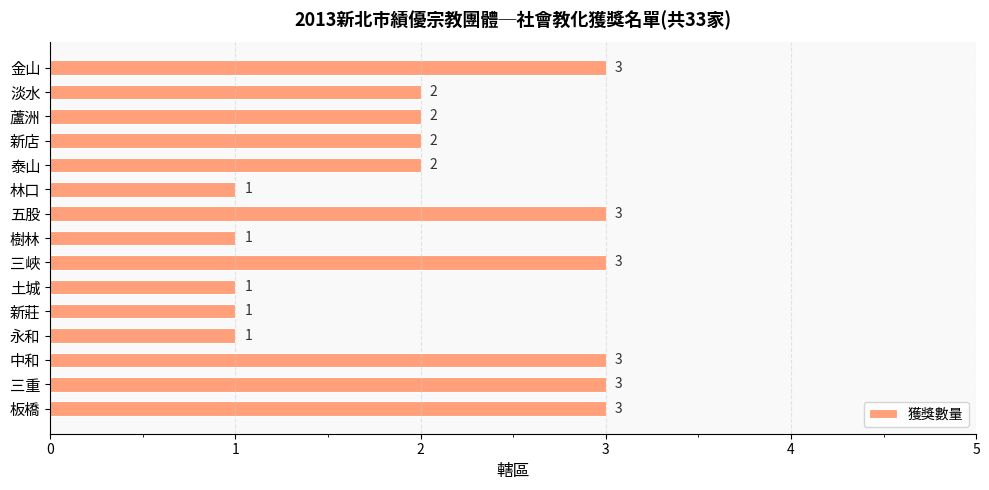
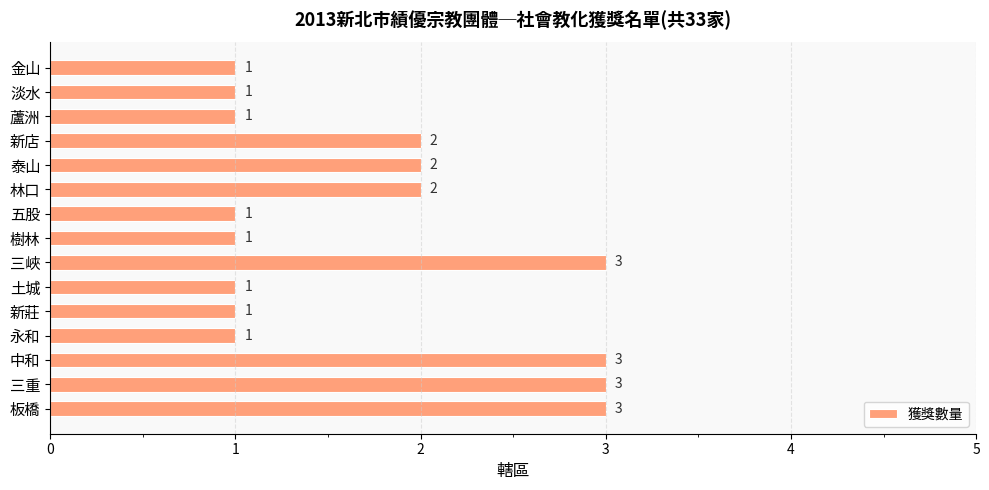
  {
-   "金山": 3,
-   "淡水": 2,
-   "蘆洲": 2,
+   "金山": 1,
+   "淡水": 1,
+   "蘆洲": 1,
    "新店": 2,
    "泰山": 2,
-   "林口": 1,
-   "五股": 3,
+   "林口": 2,
+   "五股": 1,
    "樹林": 1,
    "三峽": 3,
    "土城": 1,
    "新莊": 1,
    "永和": 1,
    "中和": 3,
    "三重": 3,
    "板橋": 3
  }
